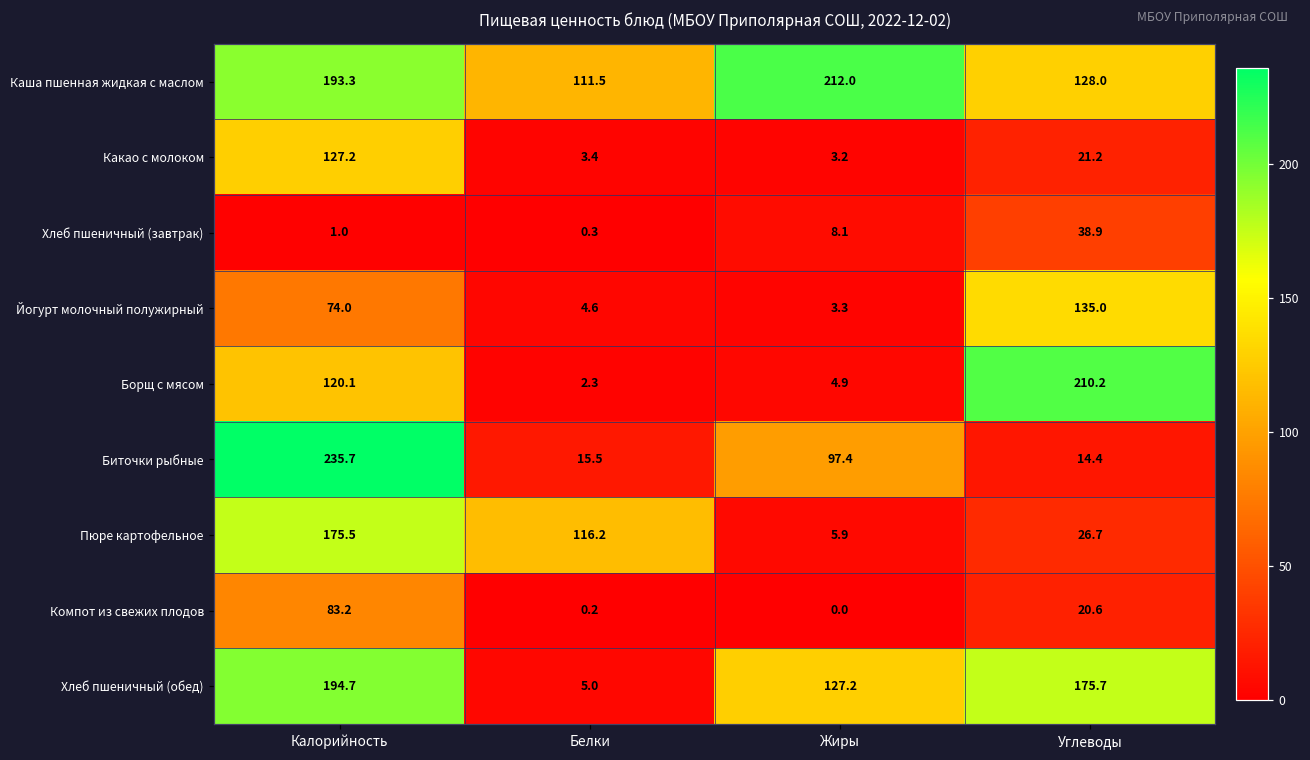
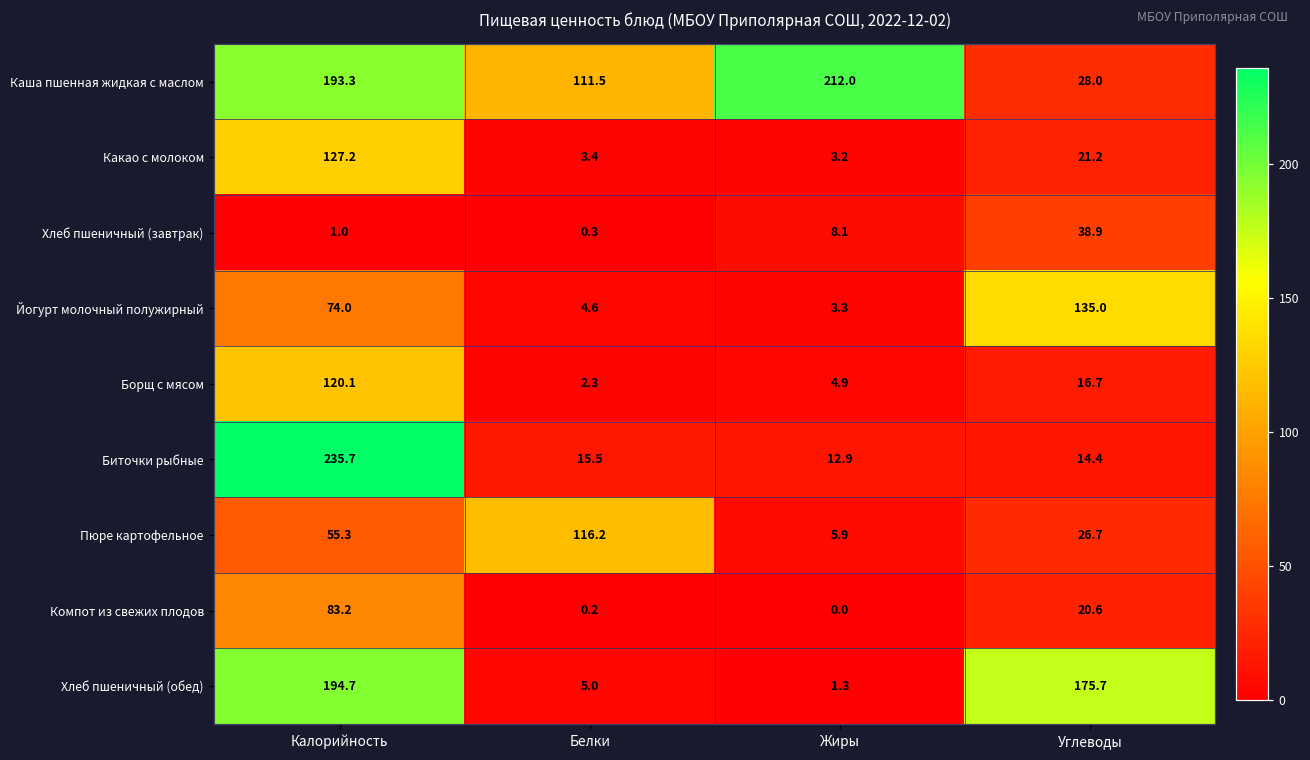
  {
    "Каша пшенная жидкая с маслом": {
      "Калорийность": 193.3,
      "Белки": 111.5,
      "Жиры": 212.0,
-     "Углеводы": 128.0
+     "Углеводы": 28.0
    },
    "Какао с молоком": {
      "Калорийность": 127.2,
      "Белки": 3.4,
      "Жиры": 3.2,
      "Углеводы": 21.2
    },
    "Хлеб пшеничный (завтрак)": {
      "Калорийность": 1.0,
      "Белки": 0.3,
      "Жиры": 8.1,
      "Углеводы": 38.9
    },
    "Йогурт молочный полужирный": {
      "Калорийность": 74.0,
      "Белки": 4.6,
      "Жиры": 3.3,
      "Углеводы": 135.0
    },
    "Борщ с мясом": {
      "Калорийность": 120.1,
      "Белки": 2.3,
      "Жиры": 4.9,
-     "Углеводы": 210.2
+     "Углеводы": 16.7
    },
    "Биточки рыбные": {
      "Калорийность": 235.7,
      "Белки": 15.5,
-     "Жиры": 97.4,
+     "Жиры": 12.9,
      "Углеводы": 14.4
    },
    "Пюре картофельное": {
-     "Калорийность": 175.5,
+     "Калорийность": 55.3,
      "Белки": 116.2,
      "Жиры": 5.9,
      "Углеводы": 26.7
    },
    "Компот из свежих плодов": {
      "Калорийность": 83.2,
      "Белки": 0.2,
      "Жиры": 0.0,
      "Углеводы": 20.6
    },
    "Хлеб пшеничный (обед)": {
      "Калорийность": 194.7,
      "Белки": 5.0,
-     "Жиры": 127.2,
+     "Жиры": 1.3,
      "Углеводы": 175.7
    }
  }
